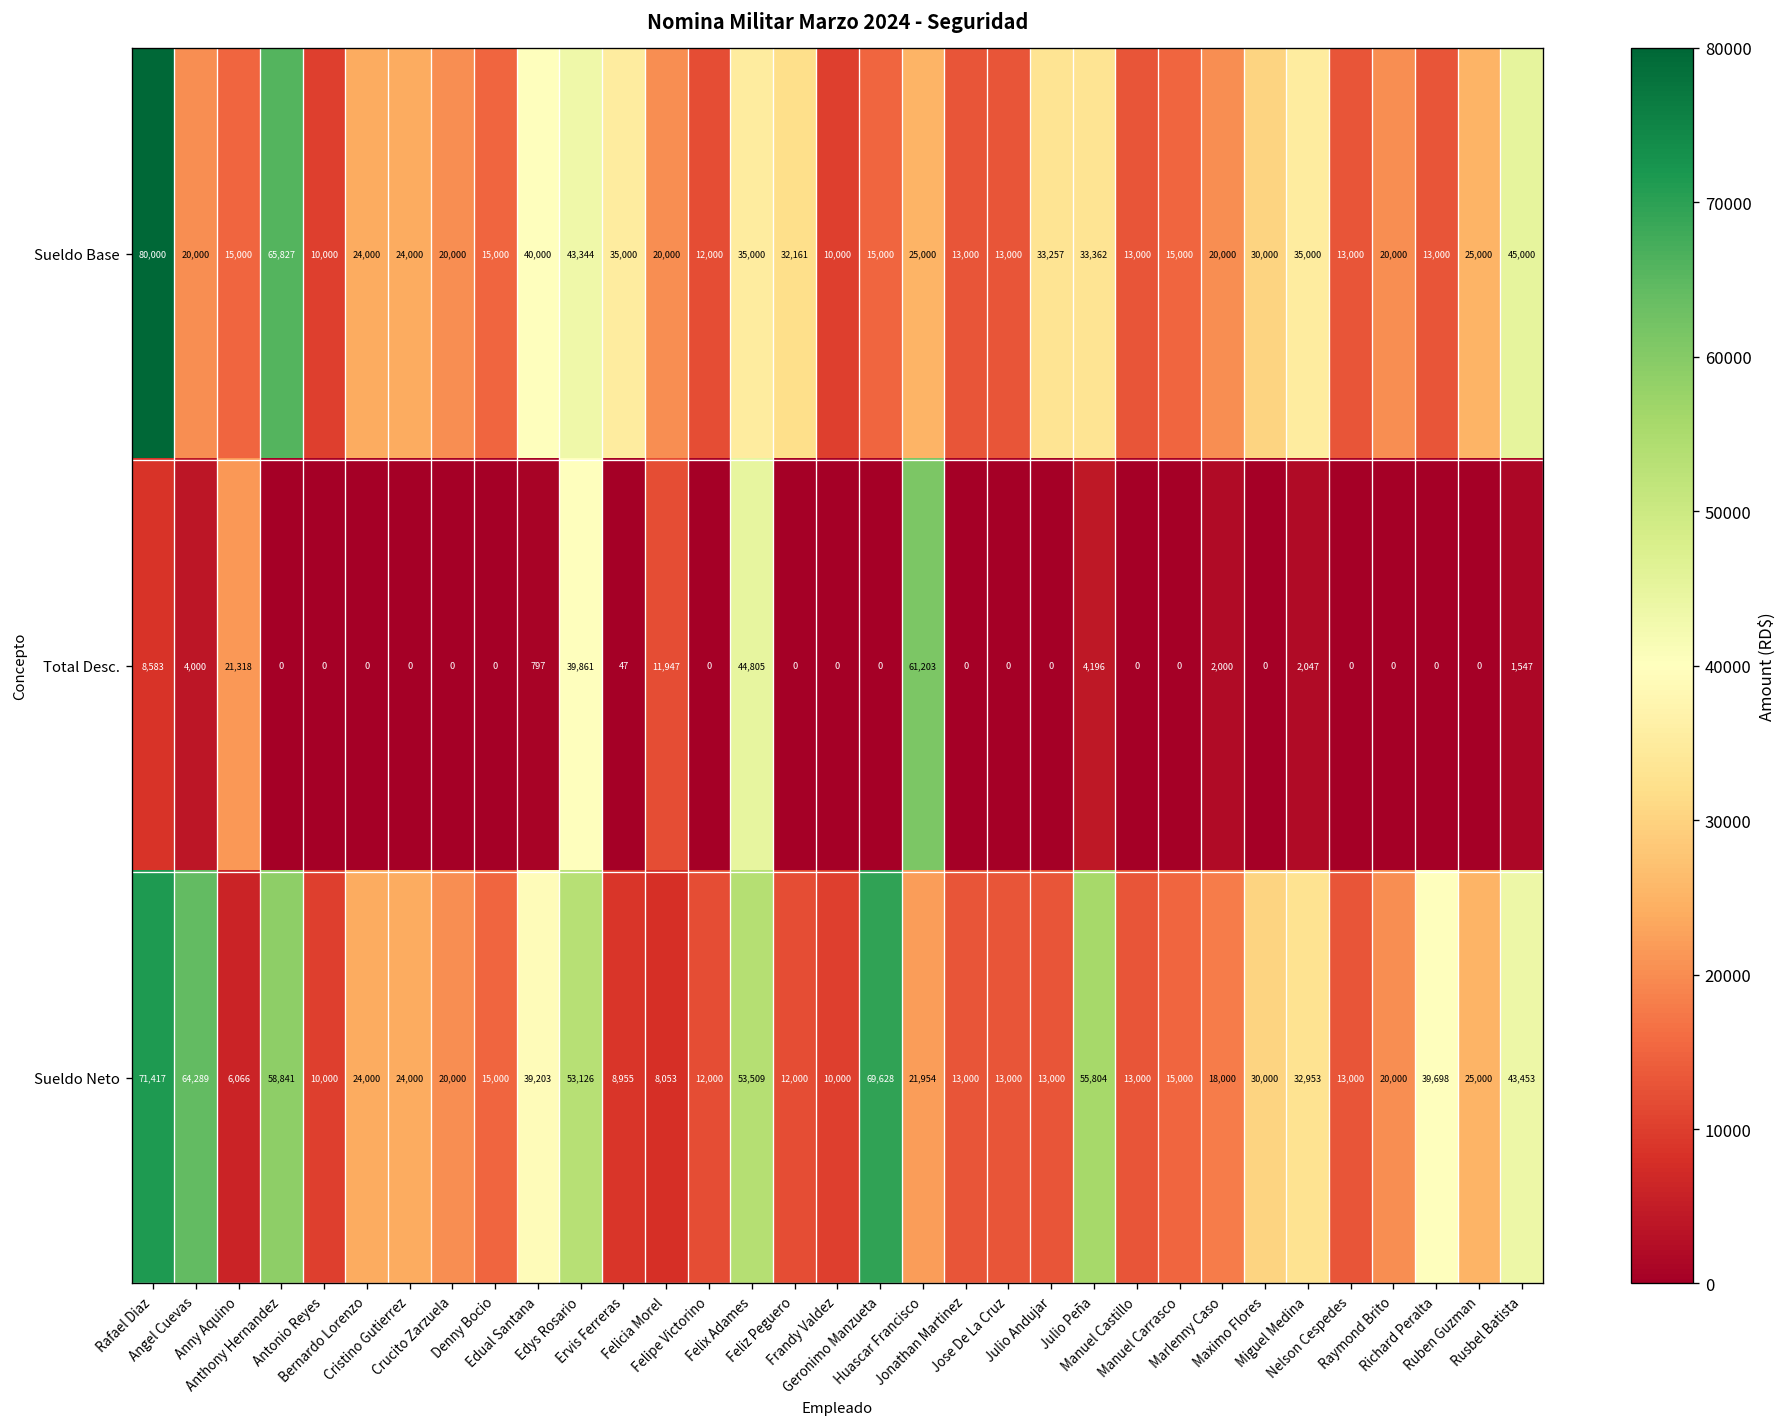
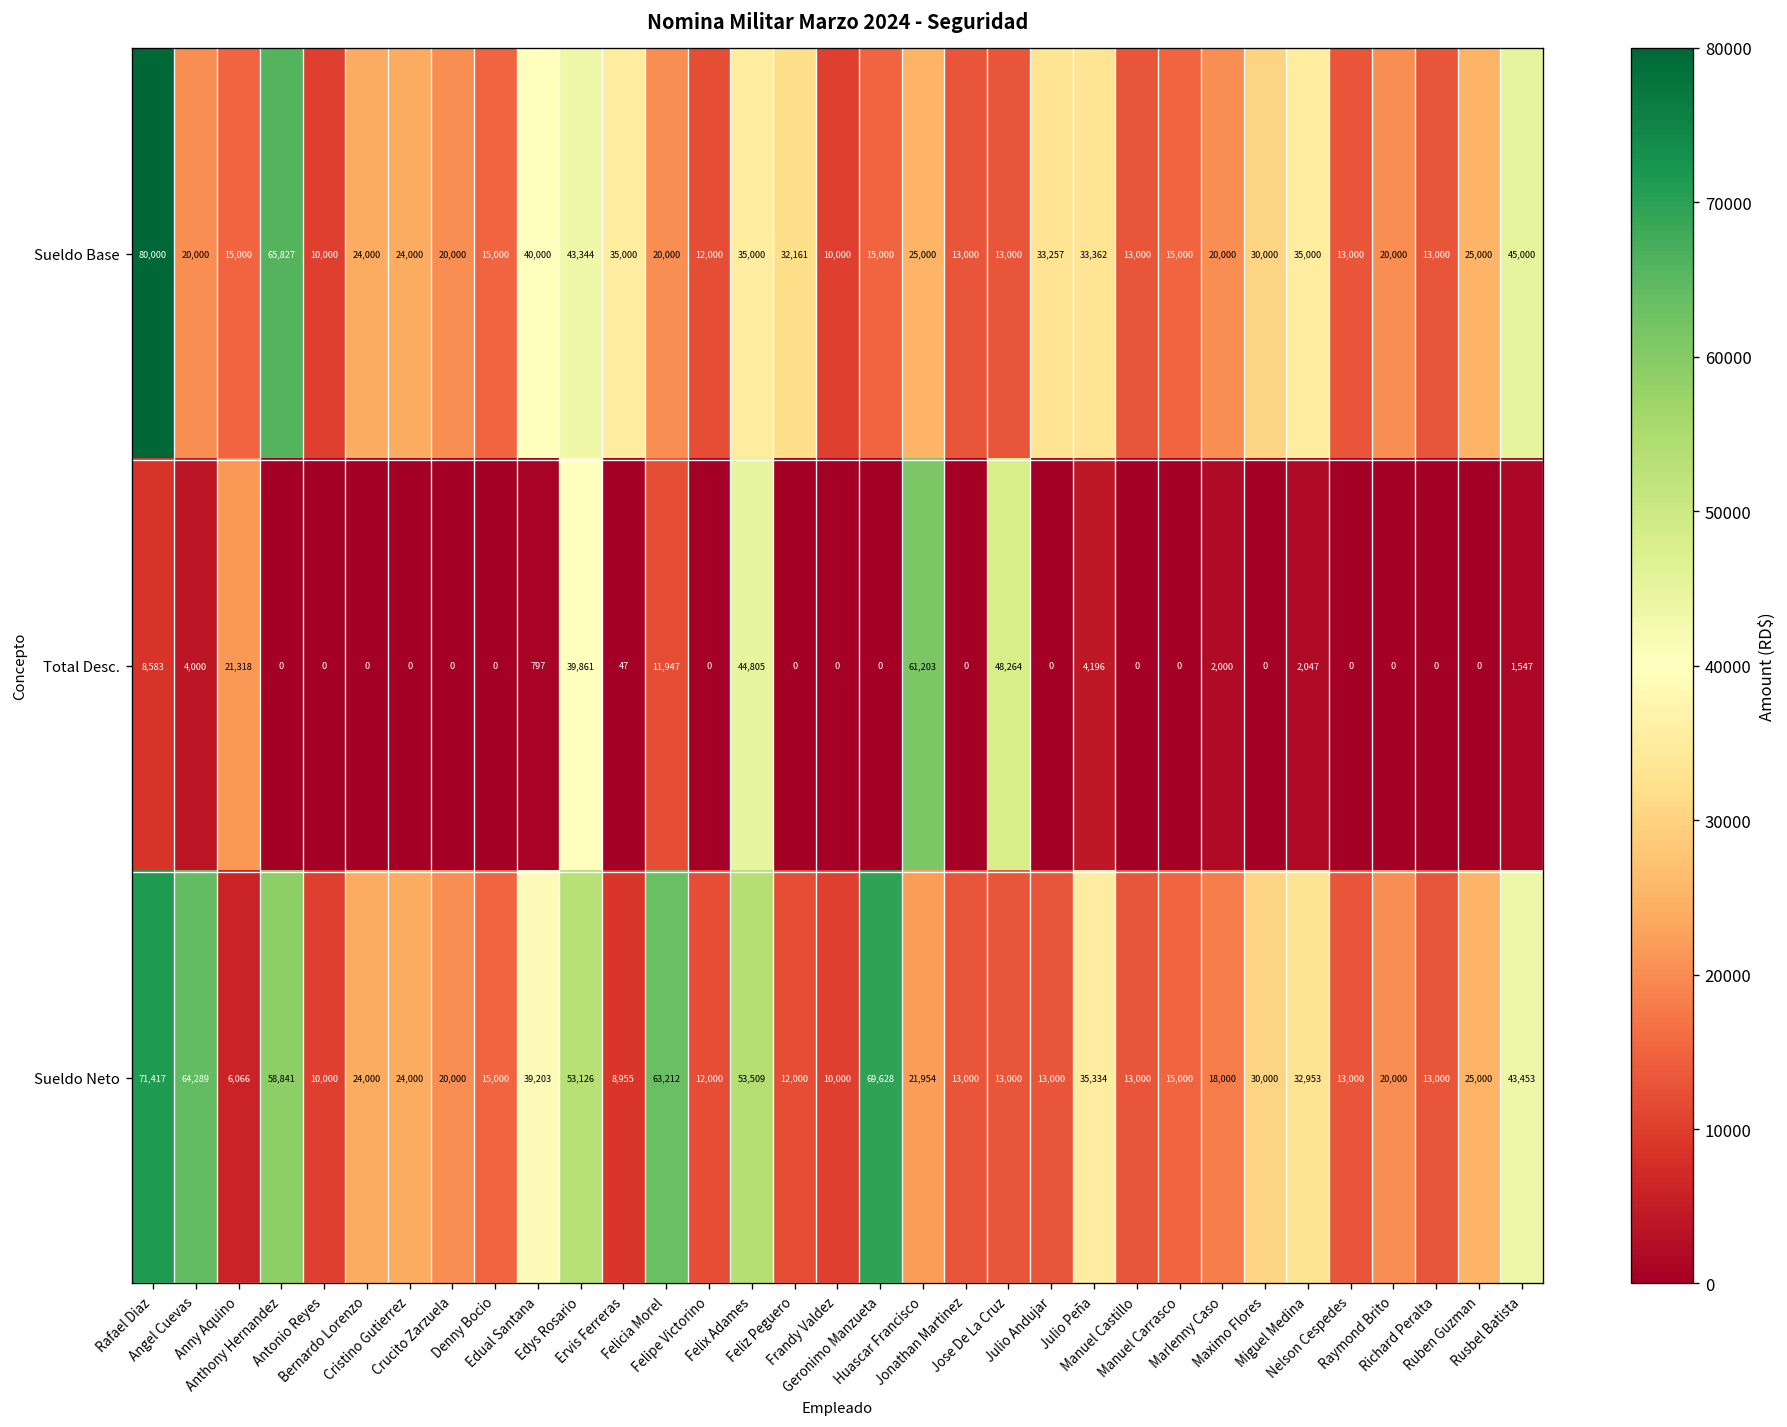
  {
    "Sueldo Base": {
      "Rafael Diaz": "80,000",
      "Angel Cuevas": "20,000",
      "Anny Aquino": "15,000",
      "Anthony Hernandez": "65,827",
      "Antonio Reyes": "10,000",
      "Bernardo Lorenzo": "24,000",
      "Cristino Gutierrez": "24,000",
      "Crucito Zarzuela": "20,000",
      "Denny Bocio": "15,000",
      "Edual Santana": "40,000",
      "Edys Rosario": "43,344",
      "Ervis Ferreras": "35,000",
      "Felicia Morel": "20,000",
      "Felipe Victorino": "12,000",
      "Felix Adames": "35,000",
      "Feliz Peguero": "32,161",
      "Frandy Valdez": "10,000",
      "Geronimo Manzueta": "15,000",
      "Huascar Francisco": "25,000",
      "Jonathan Martinez": "13,000",
      "Jose De La Cruz": "13,000",
      "Julio Andujar": "33,257",
      "Julio Peña": "33,362",
      "Manuel Castillo": "13,000",
      "Manuel Carrasco": "15,000",
      "Marlenny Caso": "20,000",
      "Maximo Flores": "30,000",
      "Miguel Medina": "35,000",
      "Nelson Cespedes": "13,000",
      "Raymond Brito": "20,000",
      "Richard Peralta": "13,000",
      "Ruben Guzman": "25,000",
      "Rusbel Batista": "45,000"
    },
    "Total Desc.": {
      "Rafael Diaz": "8,583",
      "Angel Cuevas": "4,000",
      "Anny Aquino": "21,318",
      "Anthony Hernandez": "0",
      "Antonio Reyes": "0",
      "Bernardo Lorenzo": "0",
      "Cristino Gutierrez": "0",
      "Crucito Zarzuela": "0",
      "Denny Bocio": "0",
      "Edual Santana": "797",
      "Edys Rosario": "39,861",
      "Ervis Ferreras": "47",
      "Felicia Morel": "11,947",
      "Felipe Victorino": "0",
      "Felix Adames": "44,805",
      "Feliz Peguero": "0",
      "Frandy Valdez": "0",
      "Geronimo Manzueta": "0",
      "Huascar Francisco": "61,203",
      "Jonathan Martinez": "0",
-     "Jose De La Cruz": "0",
+     "Jose De La Cruz": "48,264",
      "Julio Andujar": "0",
      "Julio Peña": "4,196",
      "Manuel Castillo": "0",
      "Manuel Carrasco": "0",
      "Marlenny Caso": "2,000",
      "Maximo Flores": "0",
      "Miguel Medina": "2,047",
      "Nelson Cespedes": "0",
      "Raymond Brito": "0",
      "Richard Peralta": "0",
      "Ruben Guzman": "0",
      "Rusbel Batista": "1,547"
    },
    "Sueldo Neto": {
      "Rafael Diaz": "71,417",
      "Angel Cuevas": "64,289",
      "Anny Aquino": "6,066",
      "Anthony Hernandez": "58,841",
      "Antonio Reyes": "10,000",
      "Bernardo Lorenzo": "24,000",
      "Cristino Gutierrez": "24,000",
      "Crucito Zarzuela": "20,000",
      "Denny Bocio": "15,000",
      "Edual Santana": "39,203",
      "Edys Rosario": "53,126",
      "Ervis Ferreras": "8,955",
-     "Felicia Morel": "8,053",
+     "Felicia Morel": "63,212",
      "Felipe Victorino": "12,000",
      "Felix Adames": "53,509",
      "Feliz Peguero": "12,000",
      "Frandy Valdez": "10,000",
      "Geronimo Manzueta": "69,628",
      "Huascar Francisco": "21,954",
      "Jonathan Martinez": "13,000",
      "Jose De La Cruz": "13,000",
      "Julio Andujar": "13,000",
-     "Julio Peña": "55,804",
+     "Julio Peña": "35,334",
      "Manuel Castillo": "13,000",
      "Manuel Carrasco": "15,000",
      "Marlenny Caso": "18,000",
      "Maximo Flores": "30,000",
      "Miguel Medina": "32,953",
      "Nelson Cespedes": "13,000",
      "Raymond Brito": "20,000",
-     "Richard Peralta": "39,698",
+     "Richard Peralta": "13,000",
      "Ruben Guzman": "25,000",
      "Rusbel Batista": "43,453"
    }
  }
